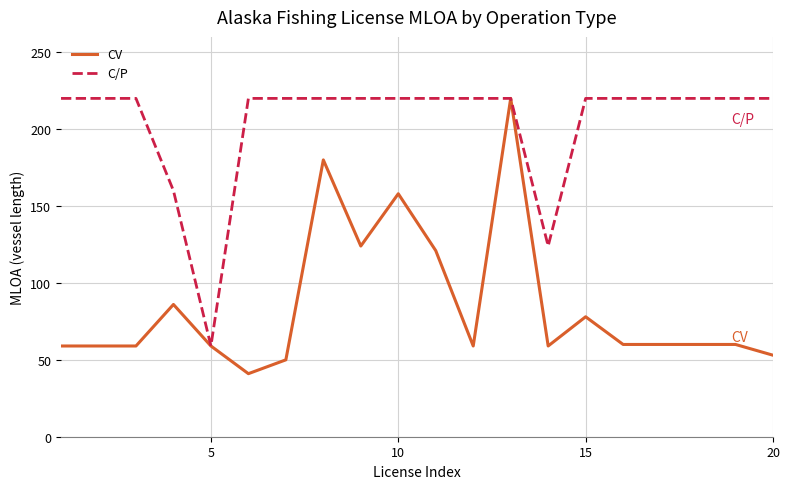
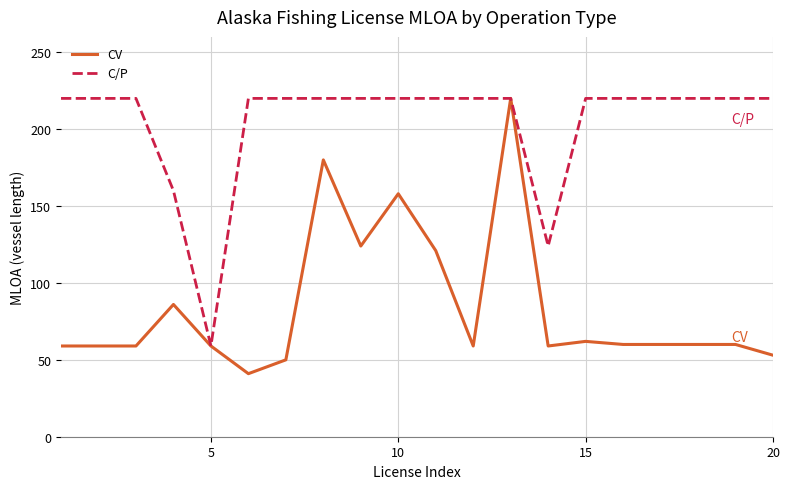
  {
    "CV": {
      "10": 158,
-     "15": 78,
+     "15": 62,
      "20": 53
    },
    "C/P": {
      "10": 220,
      "15": 220,
      "20": 220
    }
  }
